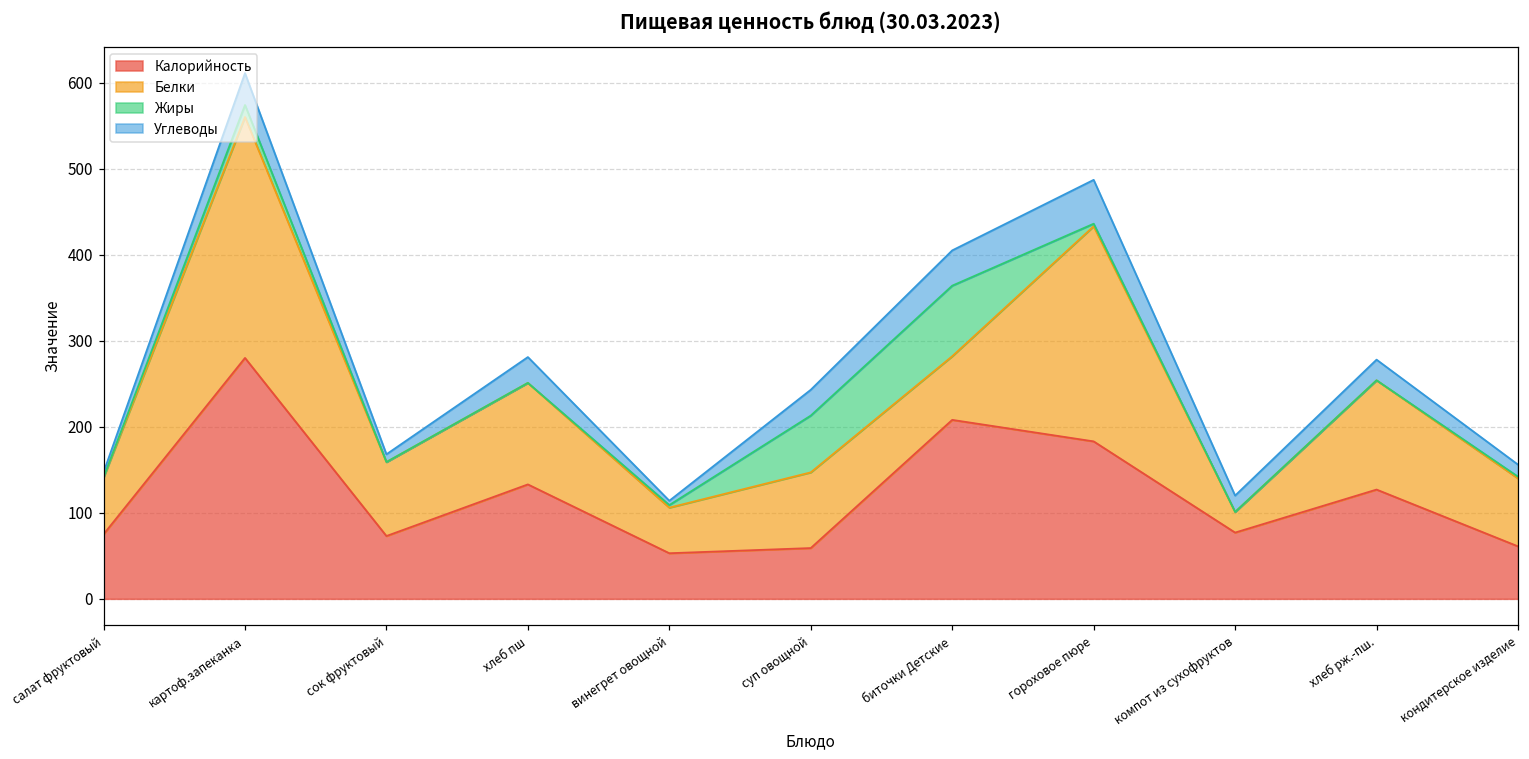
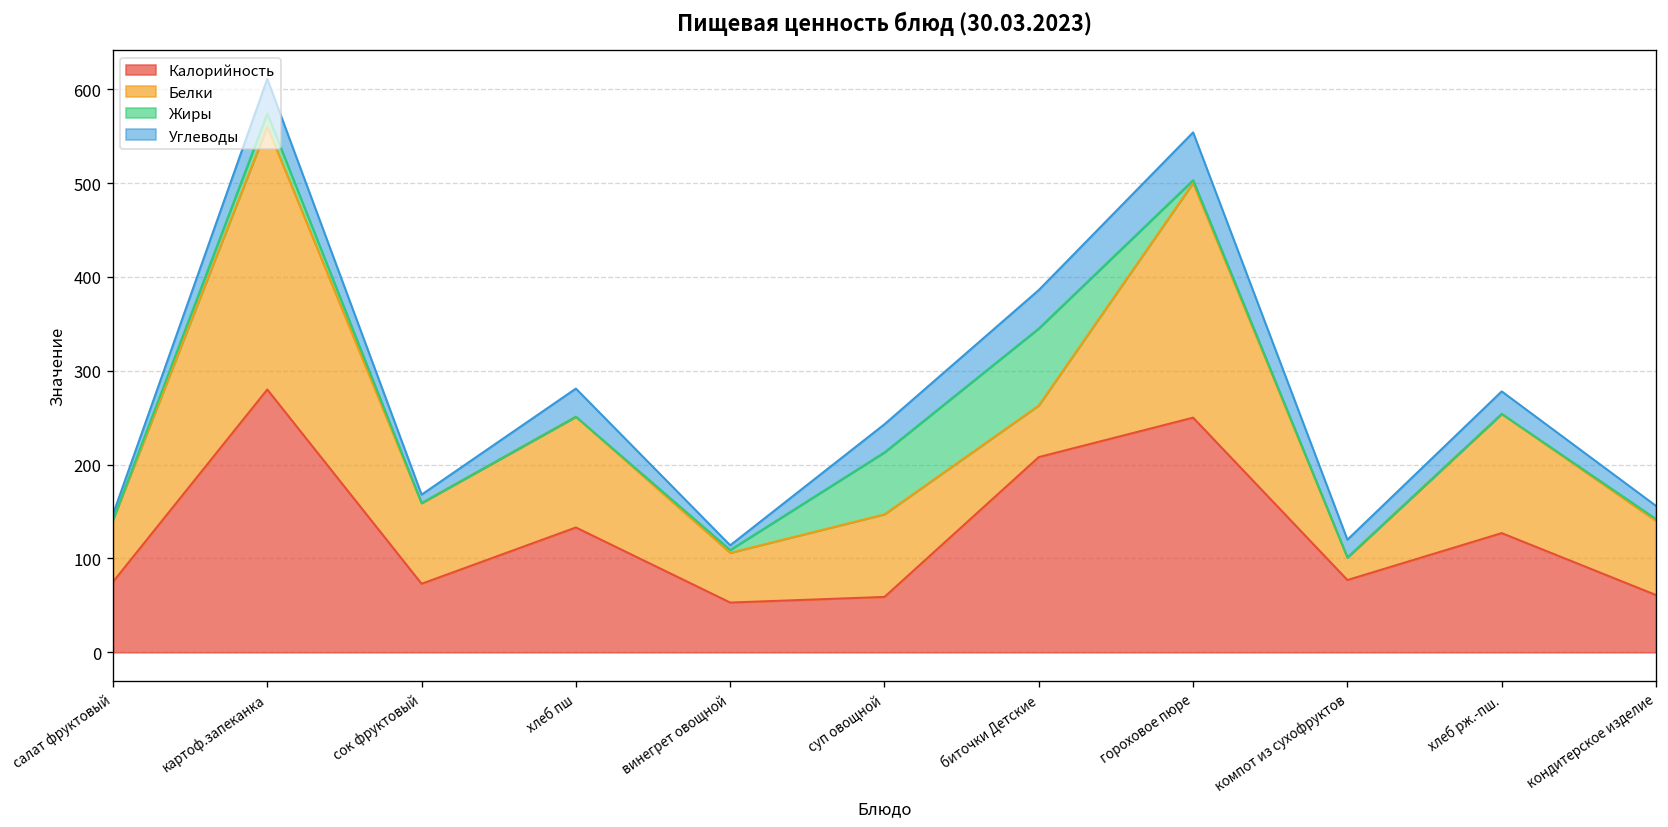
  {
    "Калорийность": {
      "салат фруктовый": 80,
      "картоф.запеканка": 280,
      "сок фруктовый": 70,
      "хлеб пш": 130,
      "винегрет овощной": 50,
      "суп овощной": 60,
      "биточки Детские": 210,
-     "гороховое пюре": 180,
+     "гороховое пюре": 250,
      "компот из сухофруктов": 80,
      "хлеб рж.-пш.": 130,
      "кондитерское изделие": 60
    },
    "Белки": {
      "суп овощной": 90,
-     "биточки Детские": 70
+     "биточки Детские": 60
    },
    "Жиры": {
      "суп овощной": 70,
      "биточки Детские": 80
    },
    "Углеводы": {
      "салат фруктовый": 10,
      "сок фруктовый": 10,
      "хлеб пш": 30,
      "винегрет овощной": 10,
      "суп овощной": 30,
      "биточки Детские": 40,
      "гороховое пюре": 50,
      "компот из сухофруктов": 20,
      "хлеб рж.-пш.": 20,
      "кондитерское изделие": 10
    }
  }
